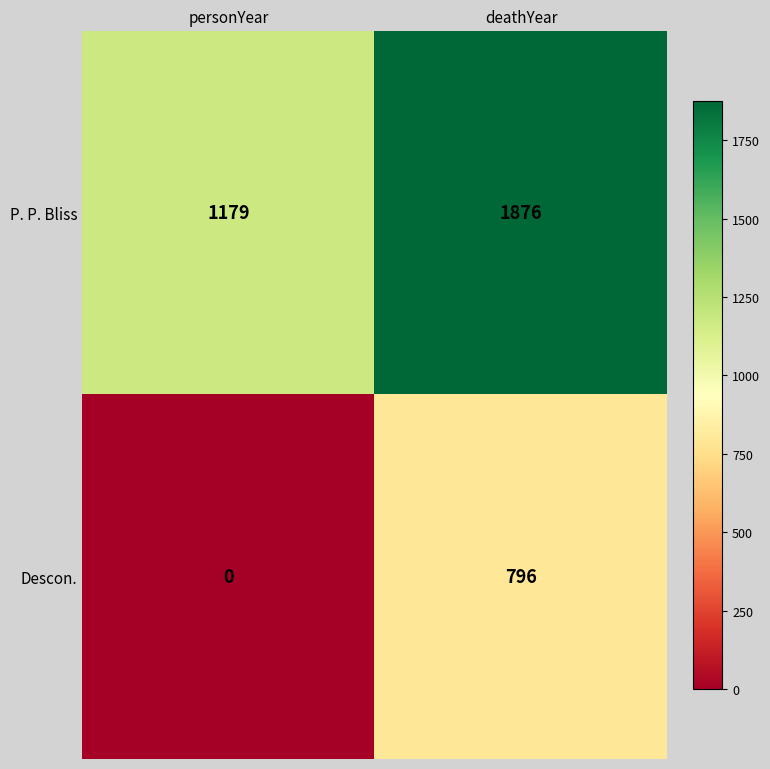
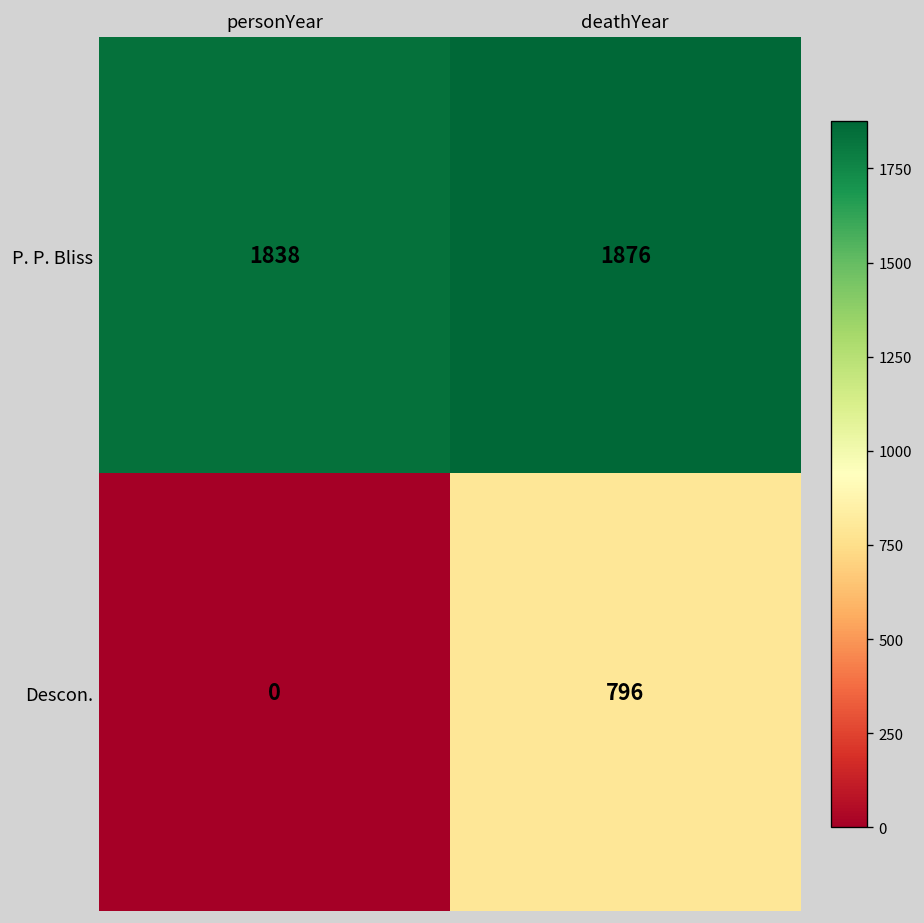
  {
    "P. P. Bliss": {
-     "personYear": 1179,
+     "personYear": 1838,
      "deathYear": 1876
    },
    "Descon.": {
      "personYear": 0,
      "deathYear": 796
    }
  }
